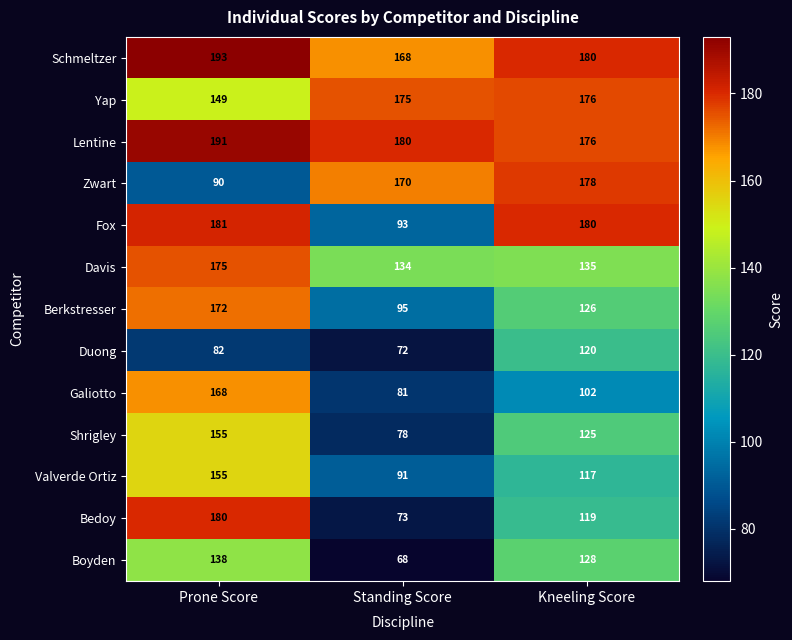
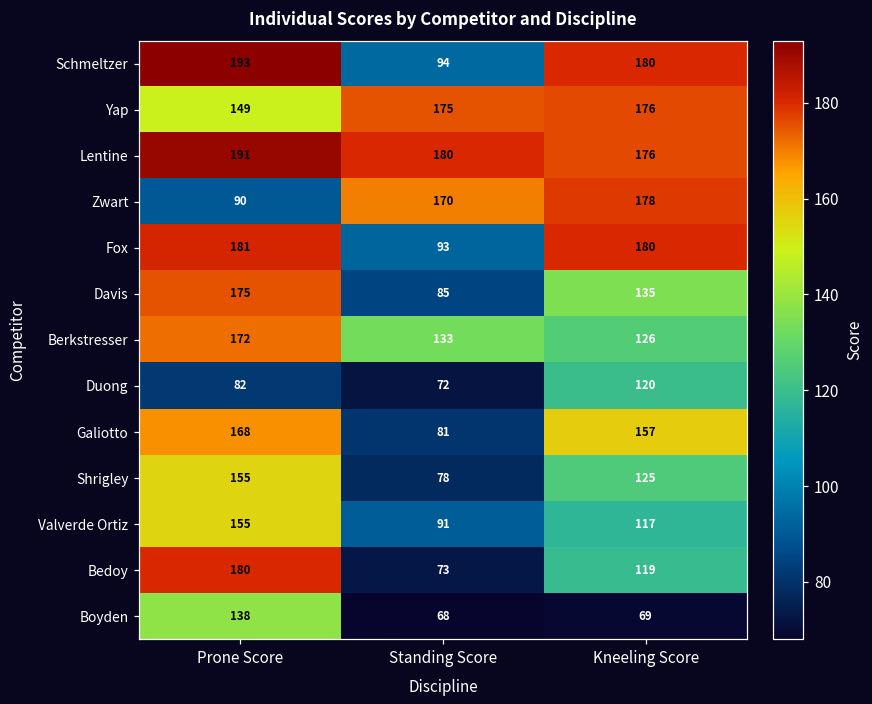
  {
    "Schmeltzer": {
      "Prone Score": 193,
-     "Standing Score": 168,
+     "Standing Score": 94,
      "Kneeling Score": 180
    },
    "Yap": {
      "Prone Score": 149,
      "Standing Score": 175,
      "Kneeling Score": 176
    },
    "Lentine": {
      "Prone Score": 191,
      "Standing Score": 180,
      "Kneeling Score": 176
    },
    "Zwart": {
      "Prone Score": 90,
      "Standing Score": 170,
      "Kneeling Score": 178
    },
    "Fox": {
      "Prone Score": 181,
      "Standing Score": 93,
      "Kneeling Score": 180
    },
    "Davis": {
      "Prone Score": 175,
-     "Standing Score": 134,
+     "Standing Score": 85,
      "Kneeling Score": 135
    },
    "Berkstresser": {
      "Prone Score": 172,
-     "Standing Score": 95,
+     "Standing Score": 133,
      "Kneeling Score": 126
    },
    "Duong": {
      "Prone Score": 82,
      "Standing Score": 72,
      "Kneeling Score": 120
    },
    "Galiotto": {
      "Prone Score": 168,
      "Standing Score": 81,
-     "Kneeling Score": 102
+     "Kneeling Score": 157
    },
    "Shrigley": {
      "Prone Score": 155,
      "Standing Score": 78,
      "Kneeling Score": 125
    },
    "Valverde Ortiz": {
      "Prone Score": 155,
      "Standing Score": 91,
      "Kneeling Score": 117
    },
    "Bedoy": {
      "Prone Score": 180,
      "Standing Score": 73,
      "Kneeling Score": 119
    },
    "Boyden": {
      "Prone Score": 138,
      "Standing Score": 68,
-     "Kneeling Score": 128
+     "Kneeling Score": 69
    }
  }
